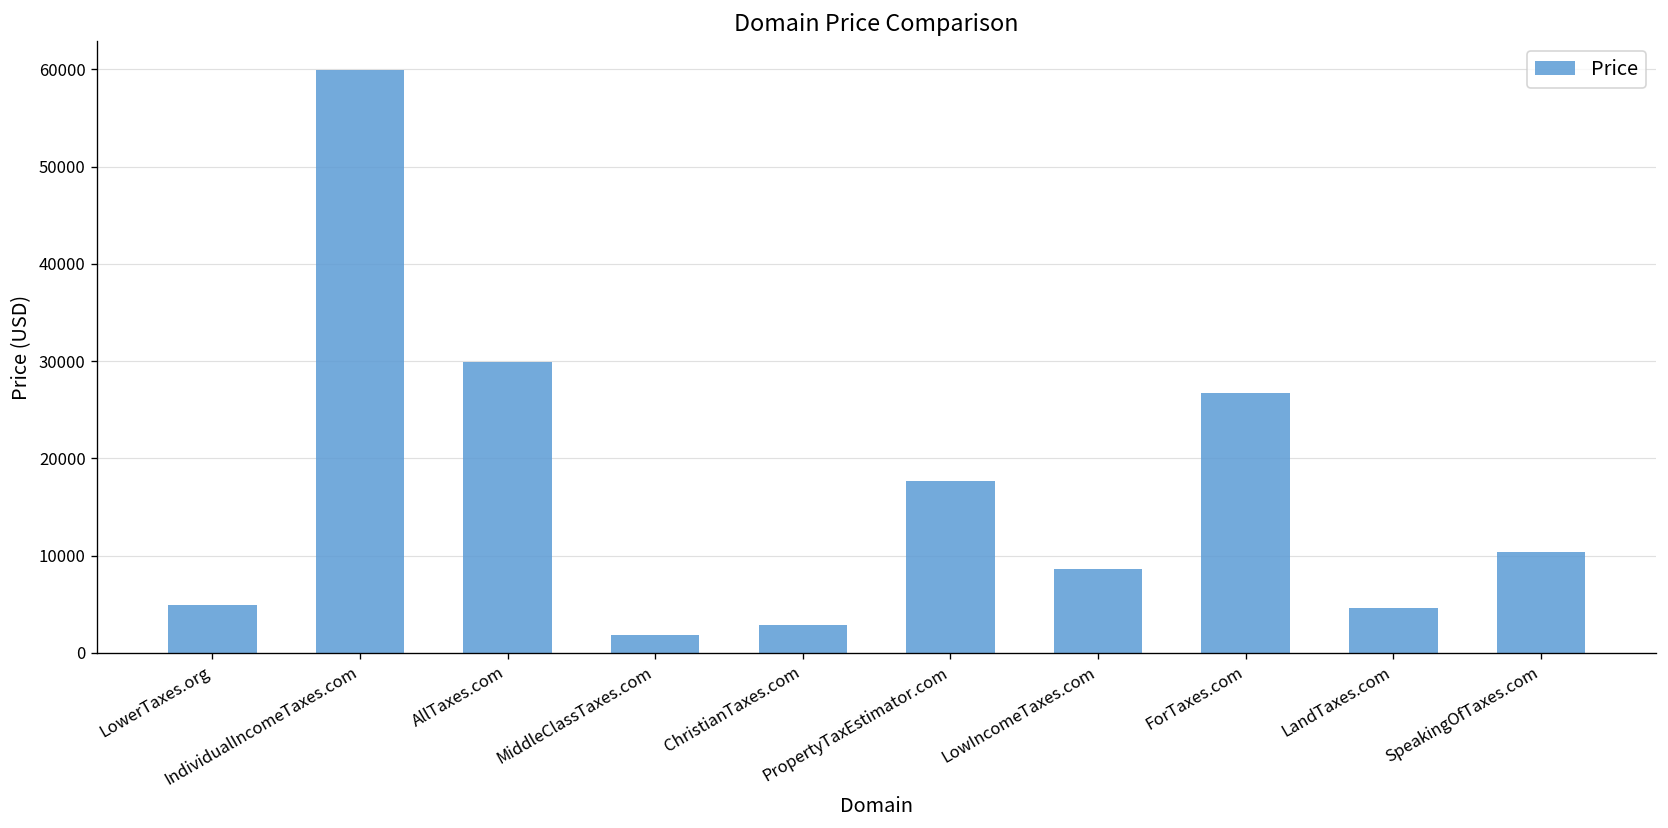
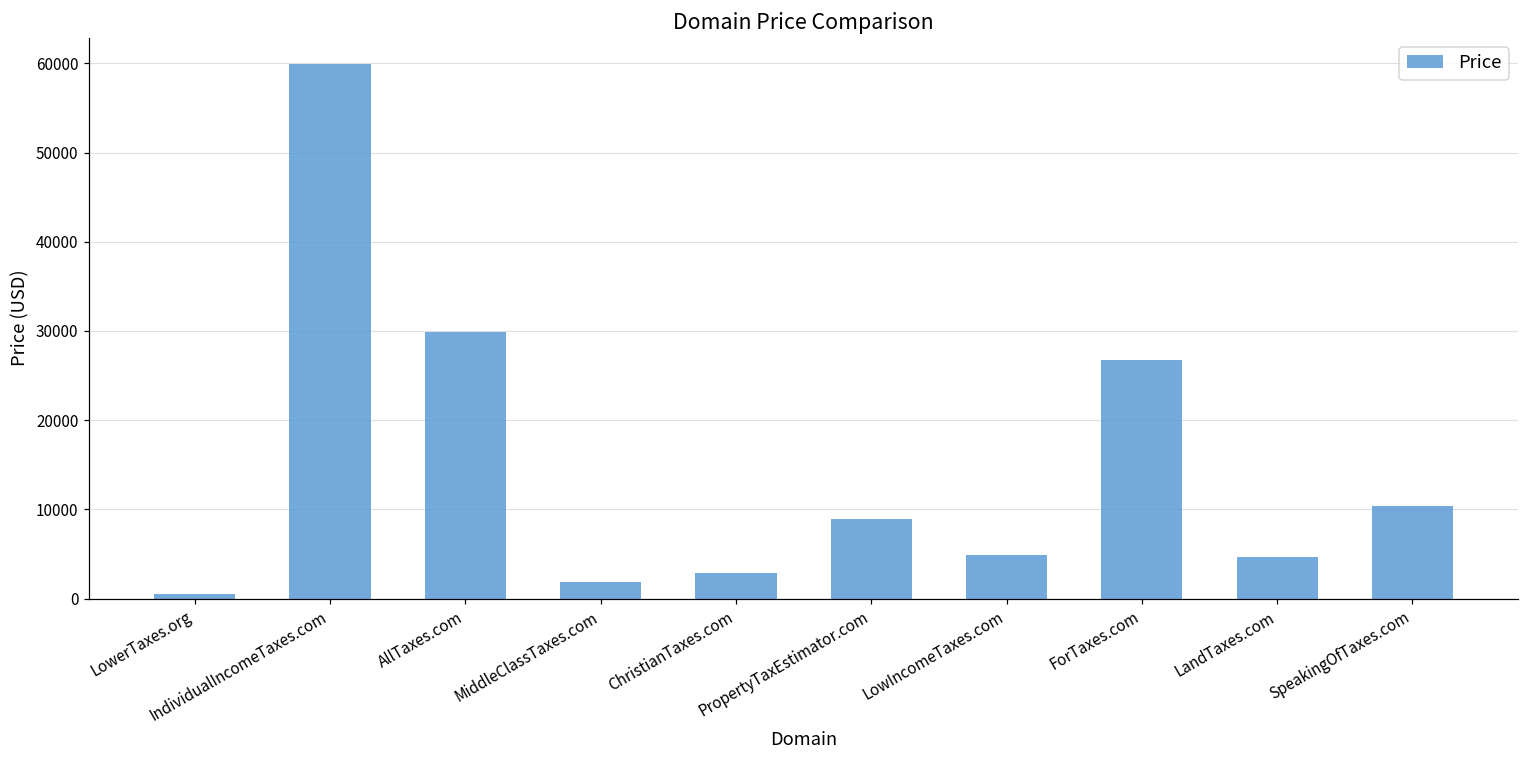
  {
-   "LowerTaxes.org": 5000,
+   "LowerTaxes.org": 1000,
    "IndividualIncomeTaxes.com": 60000,
    "AllTaxes.com": 30000,
    "MiddleClassTaxes.com": 2000,
    "ChristianTaxes.com": 3000,
-   "PropertyTaxEstimator.com": 18000,
-   "LowIncomeTaxes.com": 9000,
+   "PropertyTaxEstimator.com": 9000,
+   "LowIncomeTaxes.com": 5000,
    "ForTaxes.com": 27000,
    "LandTaxes.com": 5000,
    "SpeakingOfTaxes.com": 10000
  }
